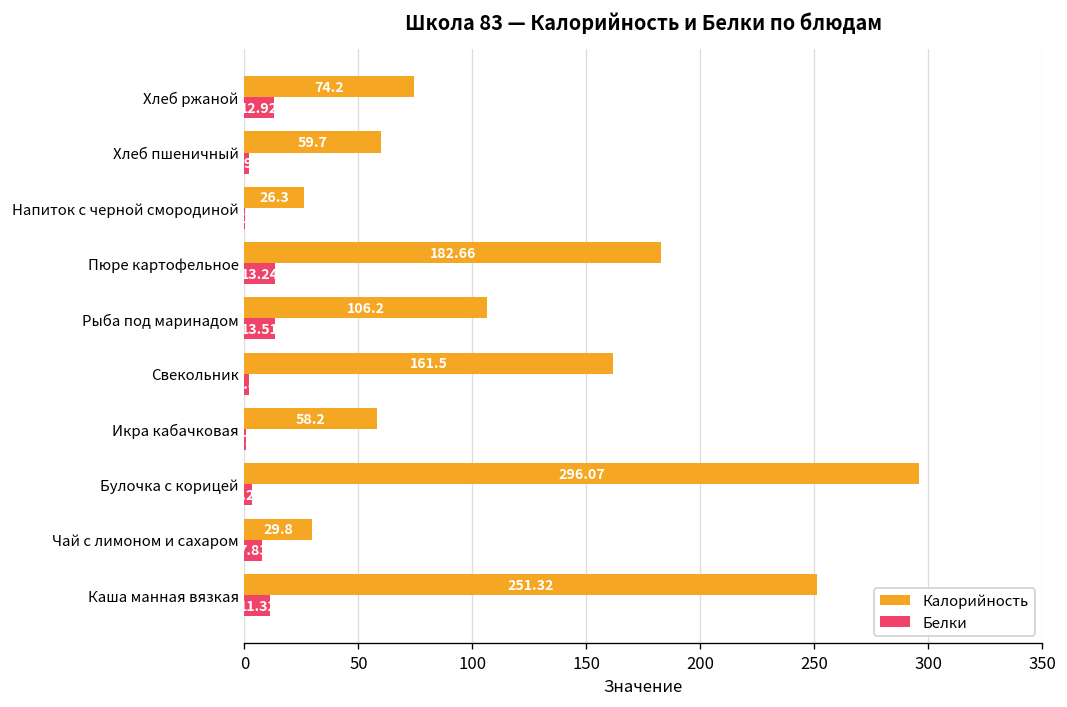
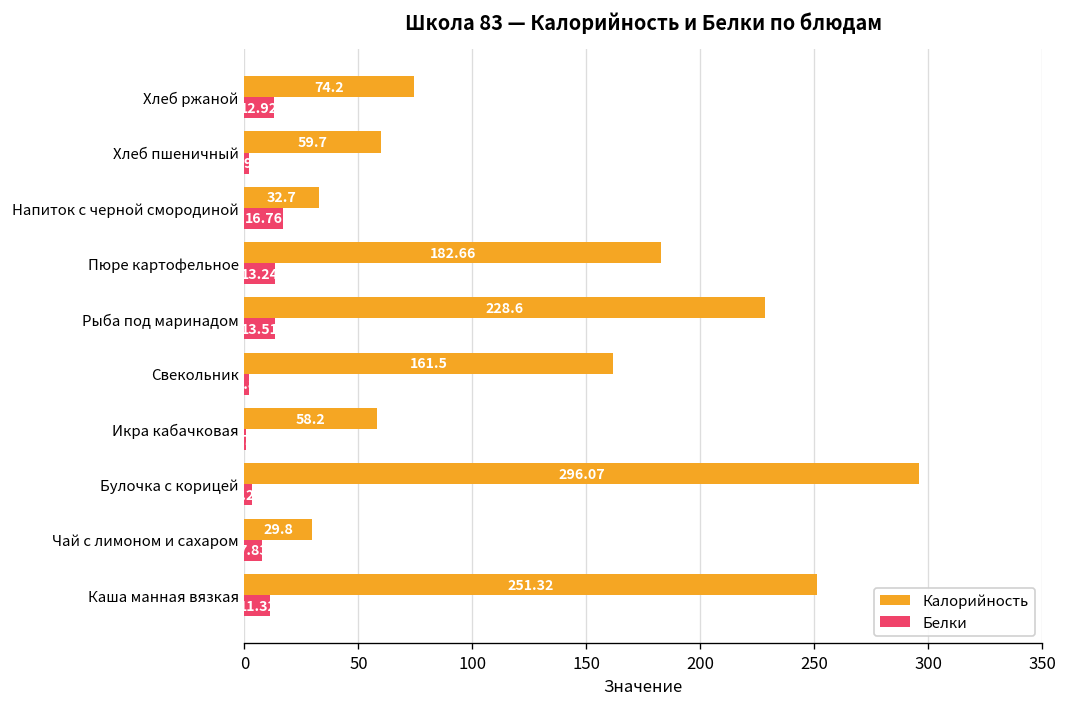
  {
    "Калорийность": {
      "Хлеб ржаной": 74.2,
      "Хлеб пшеничный": 59.7,
-     "Напиток с черной смородиной": 26.3,
+     "Напиток с черной смородиной": 32.7,
      "Пюре картофельное": 182.66,
-     "Рыба под маринадом": 106.2,
+     "Рыба под маринадом": 228.6,
      "Свекольник": 161.5,
      "Икра кабачковая": 58.2,
      "Булочка с корицей": 296.07,
      "Чай с лимоном и сахаром": 29.8,
      "Каша манная вязкая": 251.32
    },
    "Белки": {
      "Хлеб пшеничный": 2,
-     "Напиток с черной смородиной": 0,
+     "Напиток с черной смородиной": 17,
      "Свекольник": 2,
      "Булочка с корицей": 3
    }
  }
